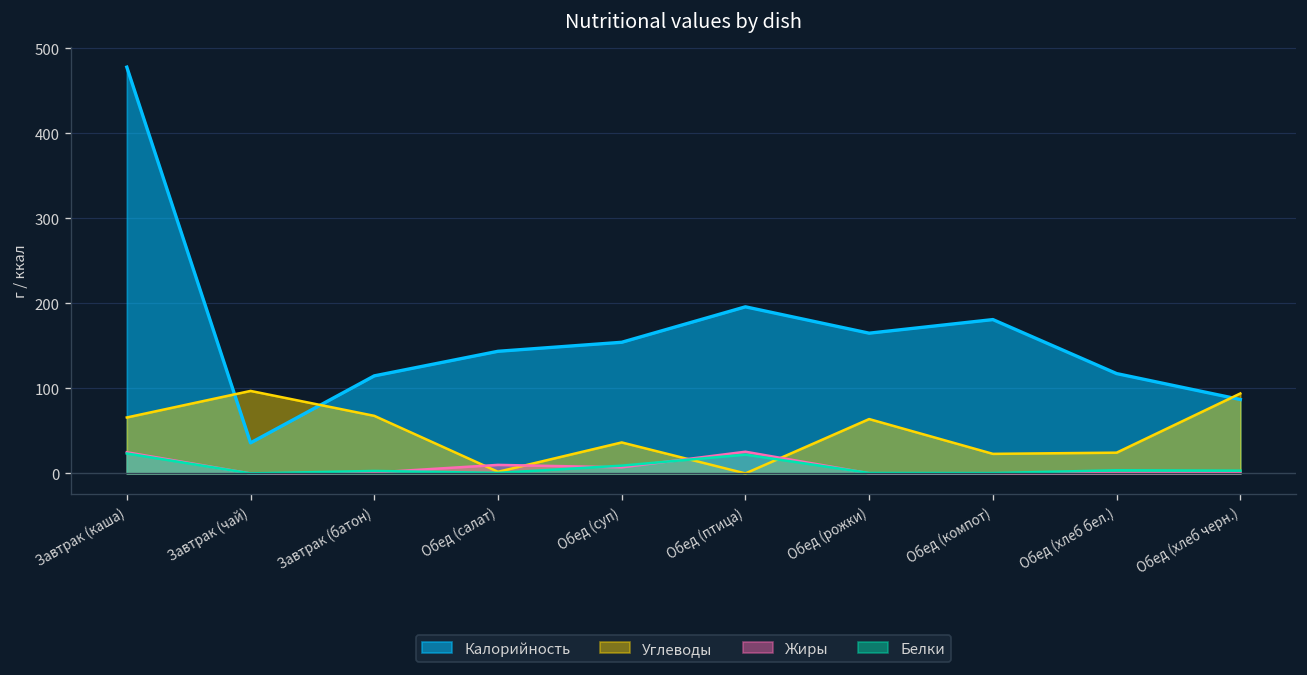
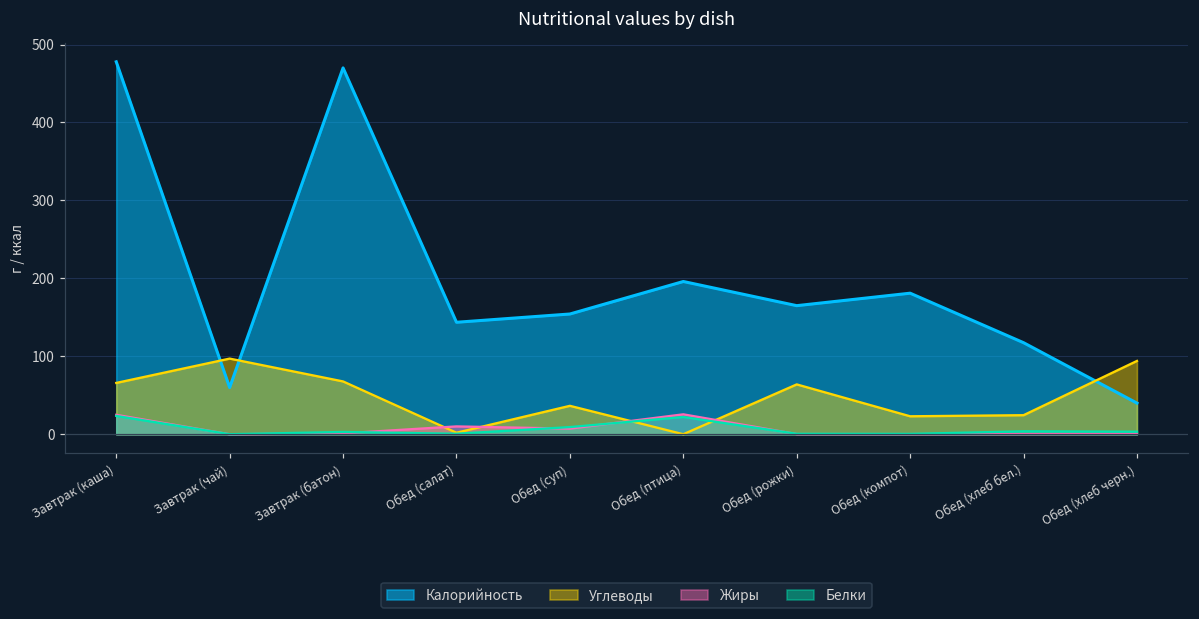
  {
    "Калорийность": {
      "Завтрак (каша)": 480,
-     "Завтрак (чай)": 40,
-     "Завтрак (батон)": 110,
+     "Завтрак (чай)": 60,
+     "Завтрак (батон)": 470,
      "Обед (салат)": 140,
      "Обед (суп)": 150,
      "Обед (птица)": 200,
      "Обед (рожки)": 170,
      "Обед (компот)": 180,
      "Обед (хлеб бел.)": 120,
-     "Обед (хлеб черн.)": 90
+     "Обед (хлеб черн.)": 40
    },
    "Углеводы": {
      "Завтрак (каша)": 70,
      "Завтрак (чай)": 100,
      "Завтрак (батон)": 70,
      "Обед (суп)": 40,
      "Обед (птица)": 0,
      "Обед (рожки)": 60,
      "Обед (компот)": 20,
      "Обед (хлеб бел.)": 20,
      "Обед (хлеб черн.)": 90
    },
    "Жиры": {
      "Обед (салат)": 10
    }
  }
